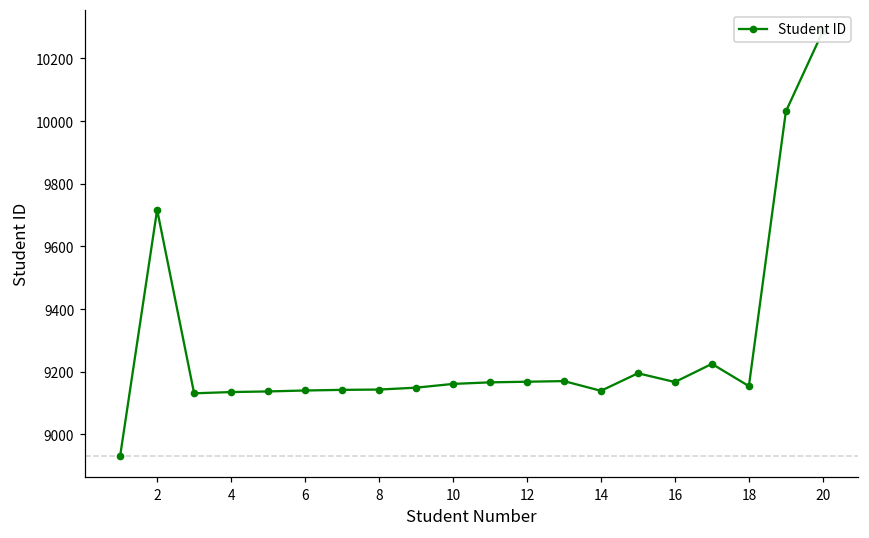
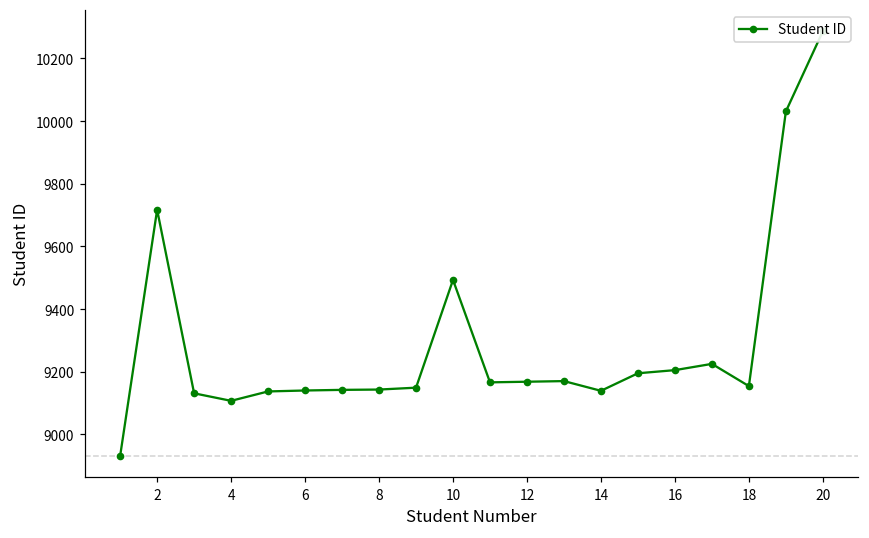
  {
    "2": 9720,
-   "4": 9140,
+   "4": 9110,
    "6": 9140,
    "8": 9140,
-   "10": 9160,
+   "10": 9490,
    "12": 9170,
    "14": 9140,
-   "16": 9170,
+   "16": 9210,
    "18": 9150
  }
